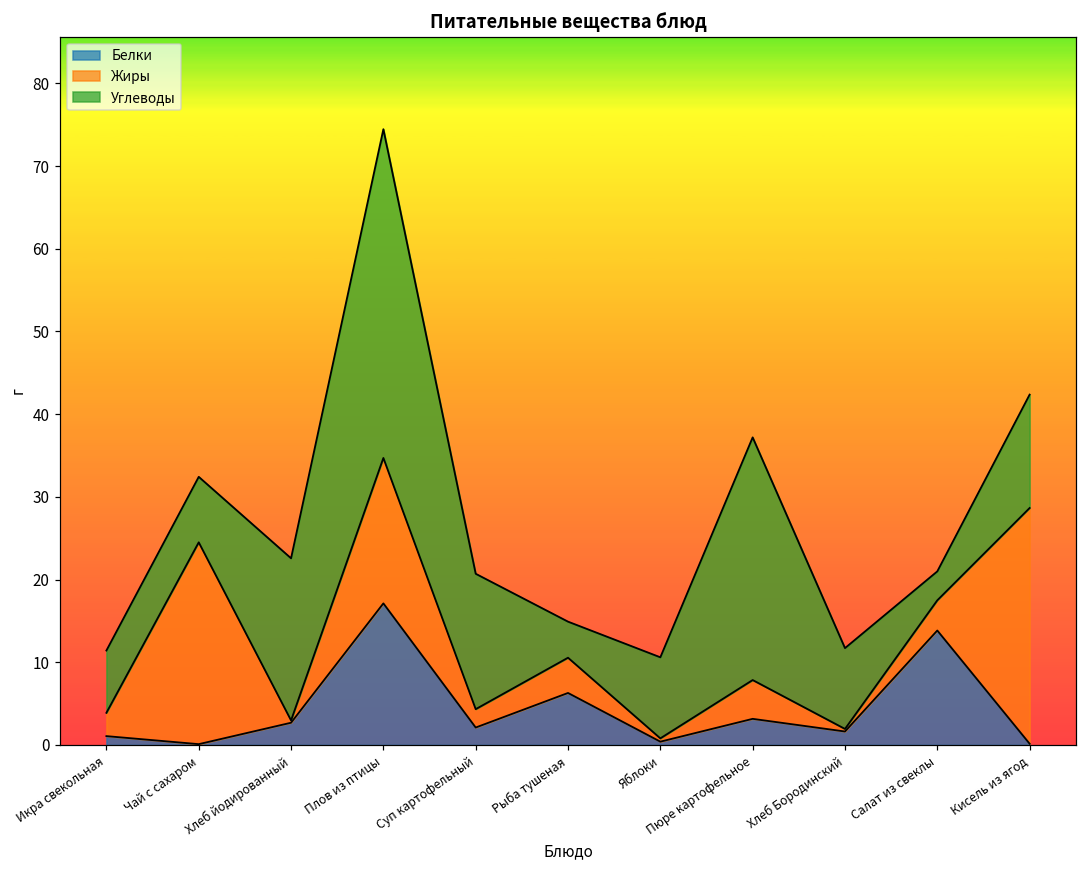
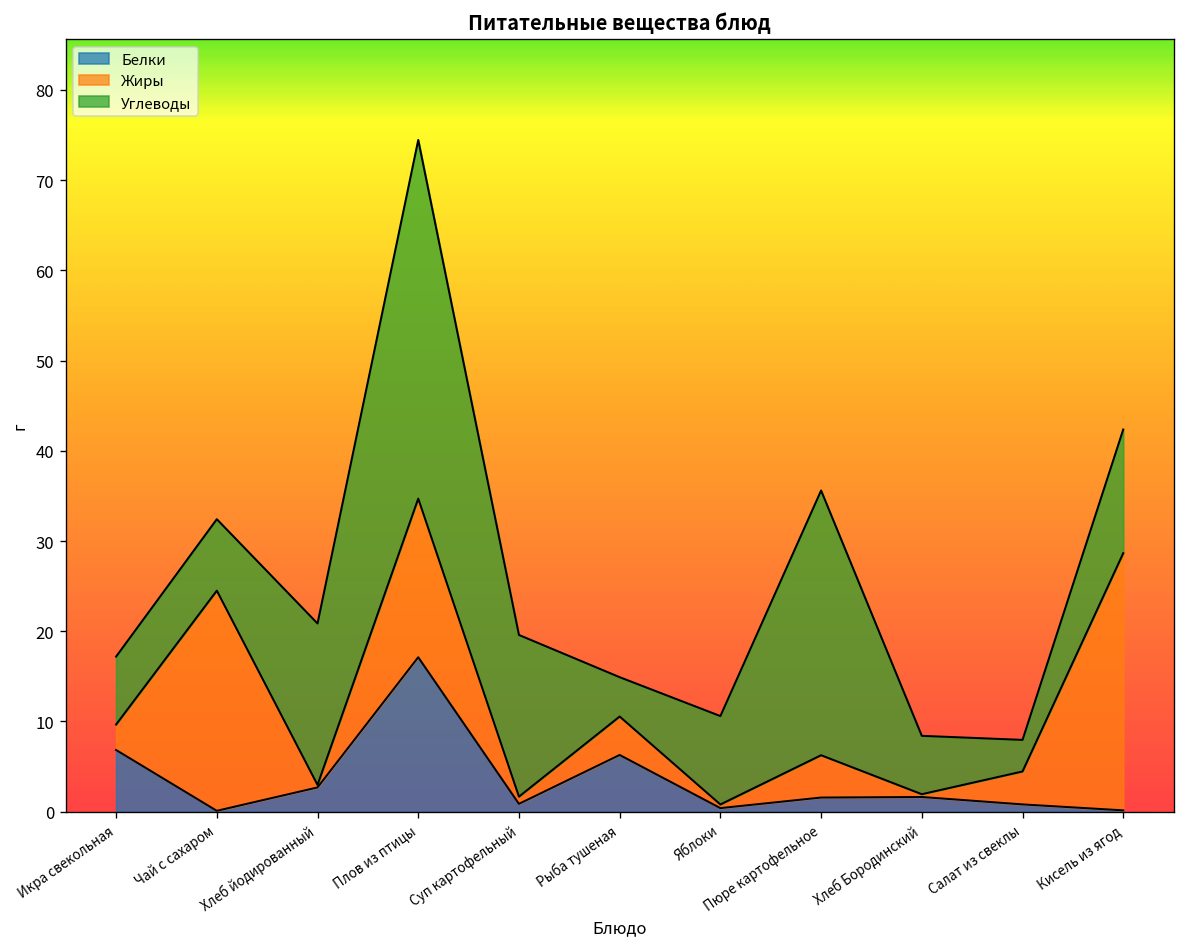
  {
    "Белки": {
-     "Икра свекольная": 1,
+     "Икра свекольная": 7,
      "Чай с сахаром": 0,
      "Плов из птицы": 17,
-     "Суп картофельный": 2,
+     "Суп картофельный": 1,
      "Рыба тушеная": 6,
      "Яблоки": 0,
-     "Пюре картофельное": 3,
-     "Салат из свеклы": 14,
+     "Пюре картофельное": 2,
+     "Салат из свеклы": 1,
      "Кисель из ягод": 0
    },
    "Жиры": {
      "Икра свекольная": 3,
      "Чай с сахаром": 24,
      "Плов из птицы": 18,
-     "Суп картофельный": 2,
+     "Суп картофельный": 1,
      "Рыба тушеная": 4,
      "Яблоки": 0,
      "Пюре картофельное": 5,
      "Салат из свеклы": 4,
      "Кисель из ягод": 29
    },
    "Углеводы": {
      "Икра свекольная": 8,
      "Чай с сахаром": 8,
-     "Хлеб йодированный": 20,
+     "Хлеб йодированный": 18,
      "Плов из птицы": 40,
-     "Суп картофельный": 16,
+     "Суп картофельный": 18,
      "Рыба тушеная": 4,
      "Яблоки": 10,
      "Пюре картофельное": 29,
-     "Хлеб Бородинский": 10,
+     "Хлеб Бородинский": 6,
      "Салат из свеклы": 4,
      "Кисель из ягод": 14
    }
  }
